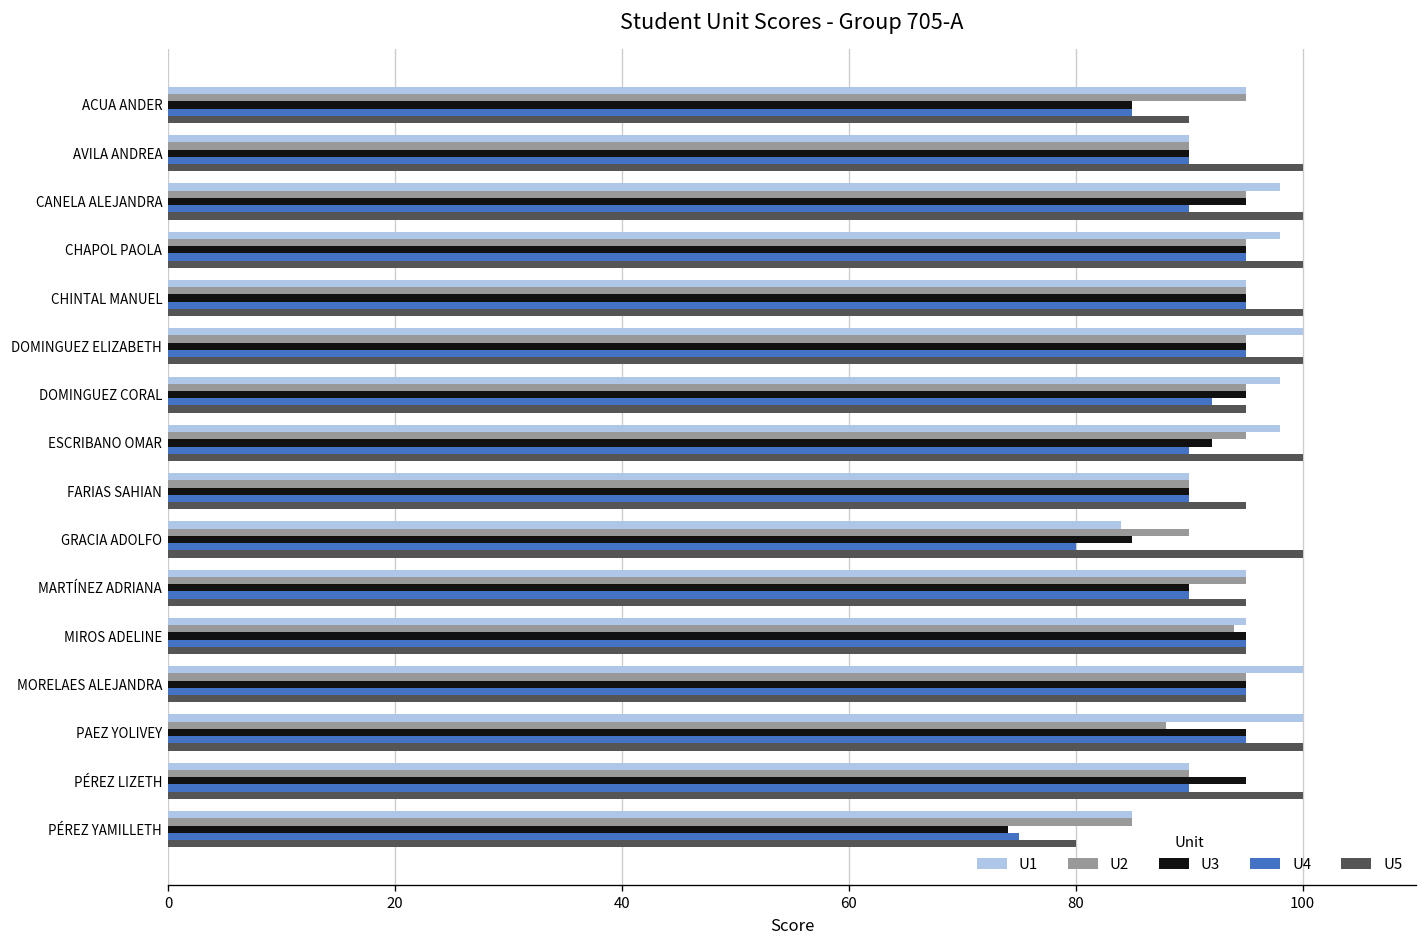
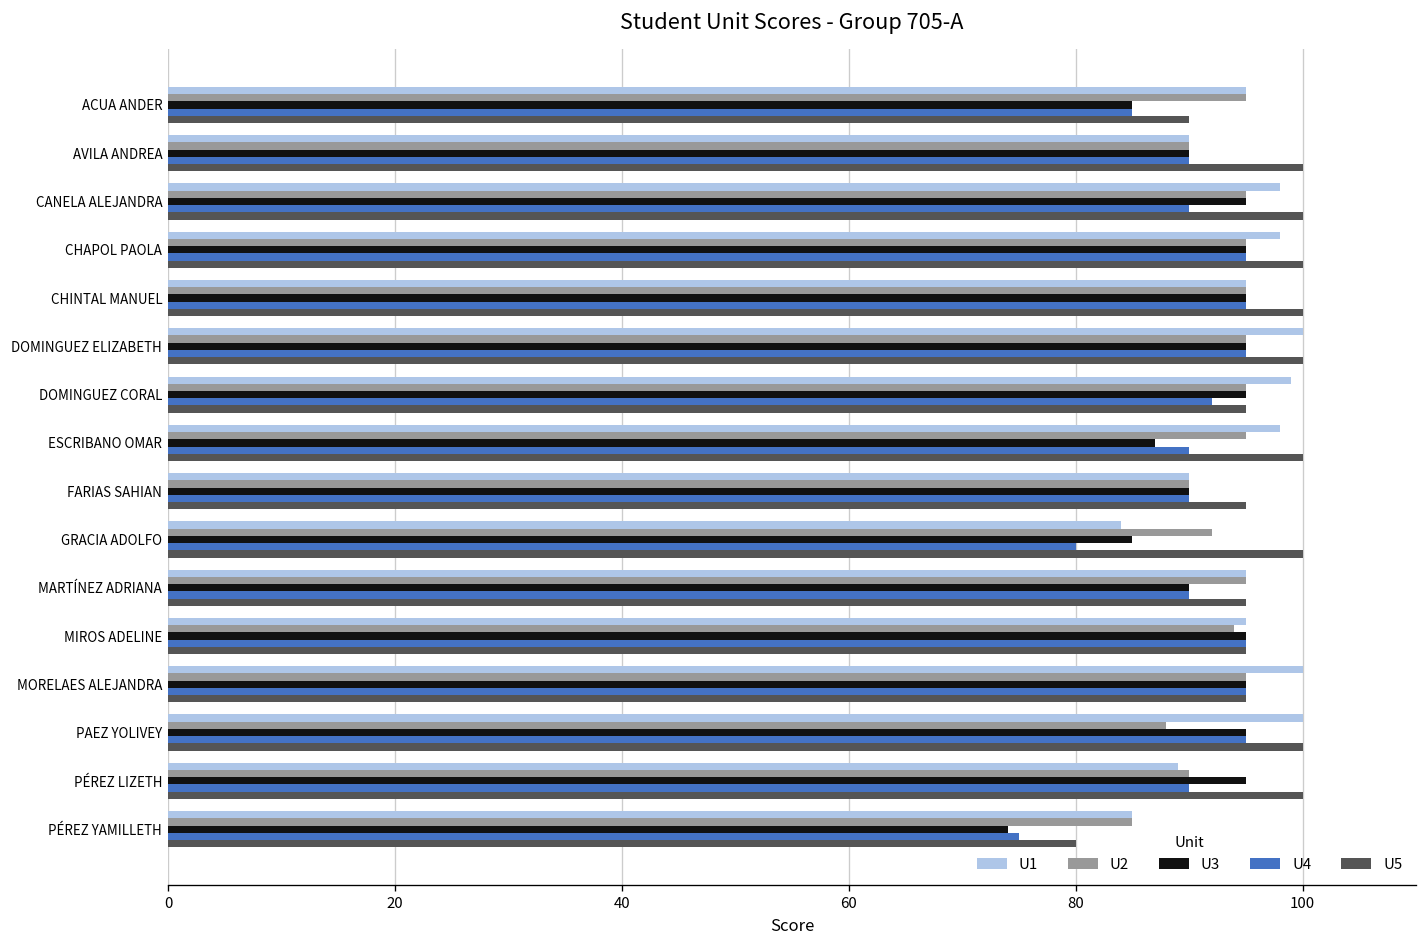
  {
    "U1": {
      "ACUA ANDER": 95,
      "AVILA ANDREA": 90,
      "CANELA ALEJANDRA": 98,
      "CHAPOL PAOLA": 98,
      "CHINTAL MANUEL": 95,
      "DOMINGUEZ ELIZABETH": 100,
-     "DOMINGUEZ CORAL": 98,
+     "DOMINGUEZ CORAL": 99,
      "ESCRIBANO OMAR": 98,
      "FARIAS SAHIAN": 90,
      "GRACIA ADOLFO": 84,
      "MARTÍNEZ ADRIANA": 95,
      "MIROS ADELINE": 95,
      "MORELAES ALEJANDRA": 100,
      "PAEZ YOLIVEY": 100,
-     "PÉREZ LIZETH": 90,
+     "PÉREZ LIZETH": 89,
      "PÉREZ YAMILLETH": 85
    },
    "U2": {
      "ACUA ANDER": 95,
      "AVILA ANDREA": 90,
      "CANELA ALEJANDRA": 95,
      "CHAPOL PAOLA": 95,
      "CHINTAL MANUEL": 95,
      "DOMINGUEZ ELIZABETH": 95,
      "DOMINGUEZ CORAL": 95,
      "ESCRIBANO OMAR": 95,
      "FARIAS SAHIAN": 90,
-     "GRACIA ADOLFO": 90,
+     "GRACIA ADOLFO": 92,
      "MARTÍNEZ ADRIANA": 95,
      "MIROS ADELINE": 94,
      "MORELAES ALEJANDRA": 95,
      "PAEZ YOLIVEY": 88,
      "PÉREZ LIZETH": 90,
      "PÉREZ YAMILLETH": 85
    },
    "U3": {
      "ACUA ANDER": 85,
      "AVILA ANDREA": 90,
      "CANELA ALEJANDRA": 95,
      "CHAPOL PAOLA": 95,
      "CHINTAL MANUEL": 95,
      "DOMINGUEZ ELIZABETH": 95,
      "DOMINGUEZ CORAL": 95,
-     "ESCRIBANO OMAR": 92,
+     "ESCRIBANO OMAR": 87,
      "FARIAS SAHIAN": 90,
      "GRACIA ADOLFO": 85,
      "MARTÍNEZ ADRIANA": 90,
      "MIROS ADELINE": 95,
      "MORELAES ALEJANDRA": 95,
      "PAEZ YOLIVEY": 95,
      "PÉREZ LIZETH": 95,
      "PÉREZ YAMILLETH": 74
    },
    "U4": {
      "ACUA ANDER": 85,
      "AVILA ANDREA": 90,
      "CANELA ALEJANDRA": 90,
      "CHAPOL PAOLA": 95,
      "CHINTAL MANUEL": 95,
      "DOMINGUEZ ELIZABETH": 95,
      "DOMINGUEZ CORAL": 92,
      "ESCRIBANO OMAR": 90,
      "FARIAS SAHIAN": 90,
      "GRACIA ADOLFO": 80,
      "MARTÍNEZ ADRIANA": 90,
      "MIROS ADELINE": 95,
      "MORELAES ALEJANDRA": 95,
      "PAEZ YOLIVEY": 95,
      "PÉREZ LIZETH": 90,
      "PÉREZ YAMILLETH": 75
    },
    "U5": {
      "ACUA ANDER": 90,
      "AVILA ANDREA": 100,
      "CANELA ALEJANDRA": 100,
      "CHAPOL PAOLA": 100,
      "CHINTAL MANUEL": 100,
      "DOMINGUEZ ELIZABETH": 100,
      "DOMINGUEZ CORAL": 95,
      "ESCRIBANO OMAR": 100,
      "FARIAS SAHIAN": 95,
      "GRACIA ADOLFO": 100,
      "MARTÍNEZ ADRIANA": 95,
      "MIROS ADELINE": 95,
      "MORELAES ALEJANDRA": 95,
      "PAEZ YOLIVEY": 100,
      "PÉREZ LIZETH": 100,
      "PÉREZ YAMILLETH": 80
    }
  }
